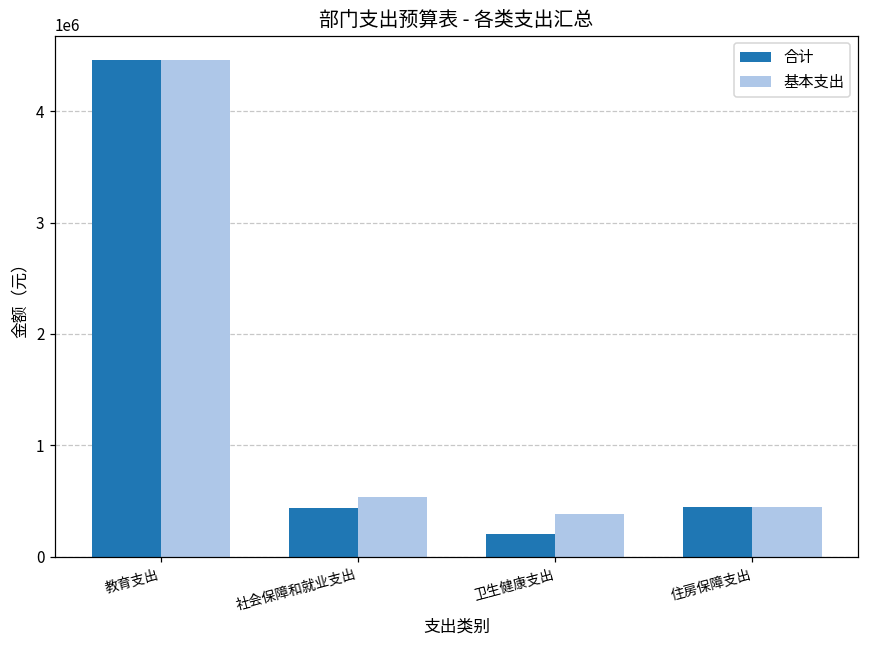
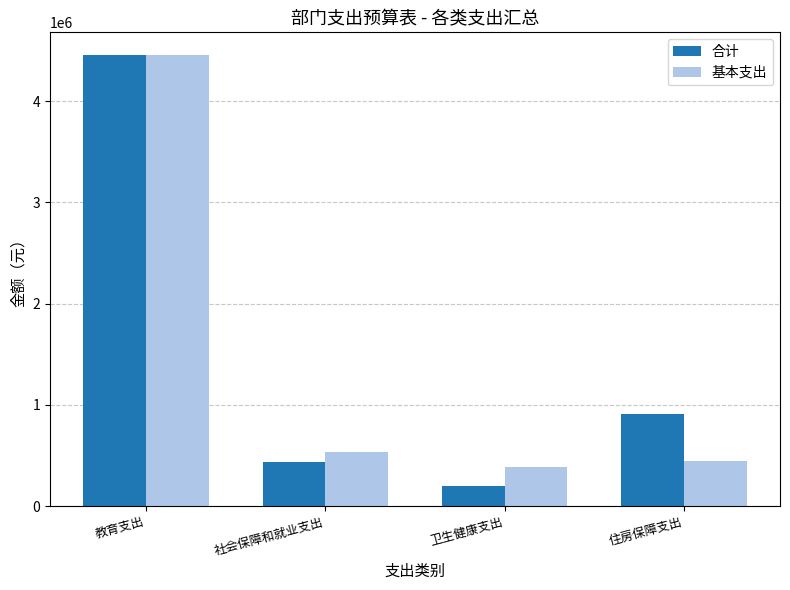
  {
    "合计": {
      "教育支出": 4460000,
      "社会保障和就业支出": 440000,
      "卫生健康支出": 200000,
-     "住房保障支出": 450000
+     "住房保障支出": 910000
    },
    "基本支出": {
      "教育支出": 4460000,
      "社会保障和就业支出": 540000,
      "卫生健康支出": 380000,
      "住房保障支出": 450000
    }
  }
